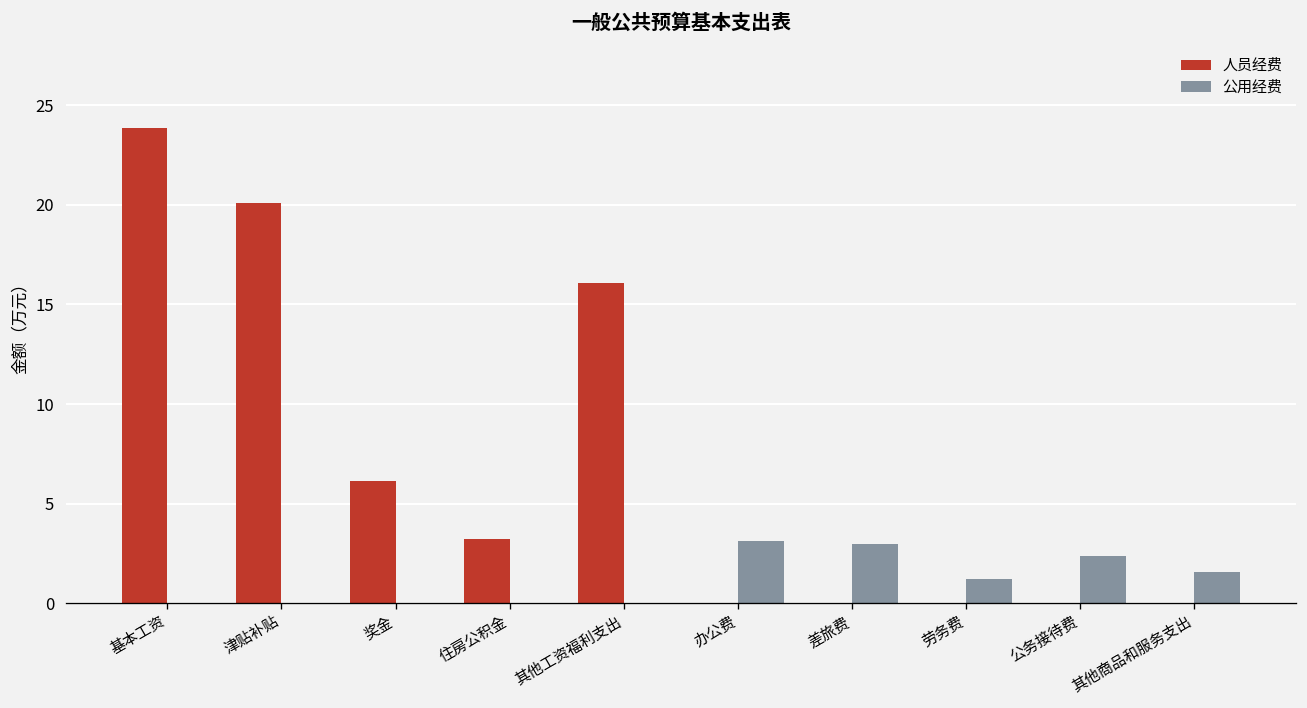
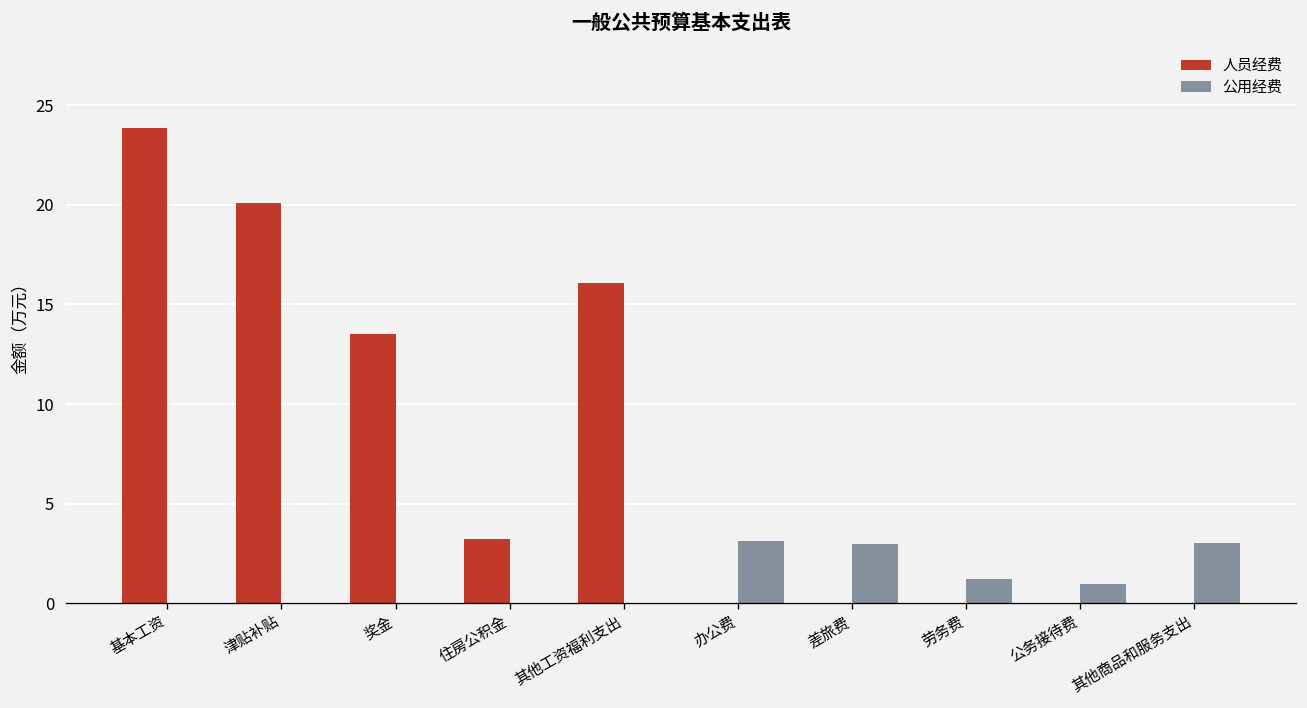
  {
    "人员经费": {
      "基本工资": 23.9,
      "津贴补贴": 20.1,
-     "奖金": 6.2,
+     "奖金": 13.5,
      "住房公积金": 3.2,
      "其他工资福利支出": 16.1,
      "办公费": 0.0,
      "差旅费": 0.0,
      "劳务费": 0.0,
      "公务接待费": 0.0,
      "其他商品和服务支出": 0.0
    },
    "公用经费": {
      "基本工资": 0.0,
      "津贴补贴": 0.0,
      "奖金": 0.0,
      "住房公积金": 0.0,
      "其他工资福利支出": 0.0,
      "办公费": 3.2,
      "差旅费": 3.0,
      "劳务费": 1.2,
-     "公务接待费": 2.4,
-     "其他商品和服务支出": 1.6
+     "公务接待费": 1.0,
+     "其他商品和服务支出": 3.0
    }
  }
